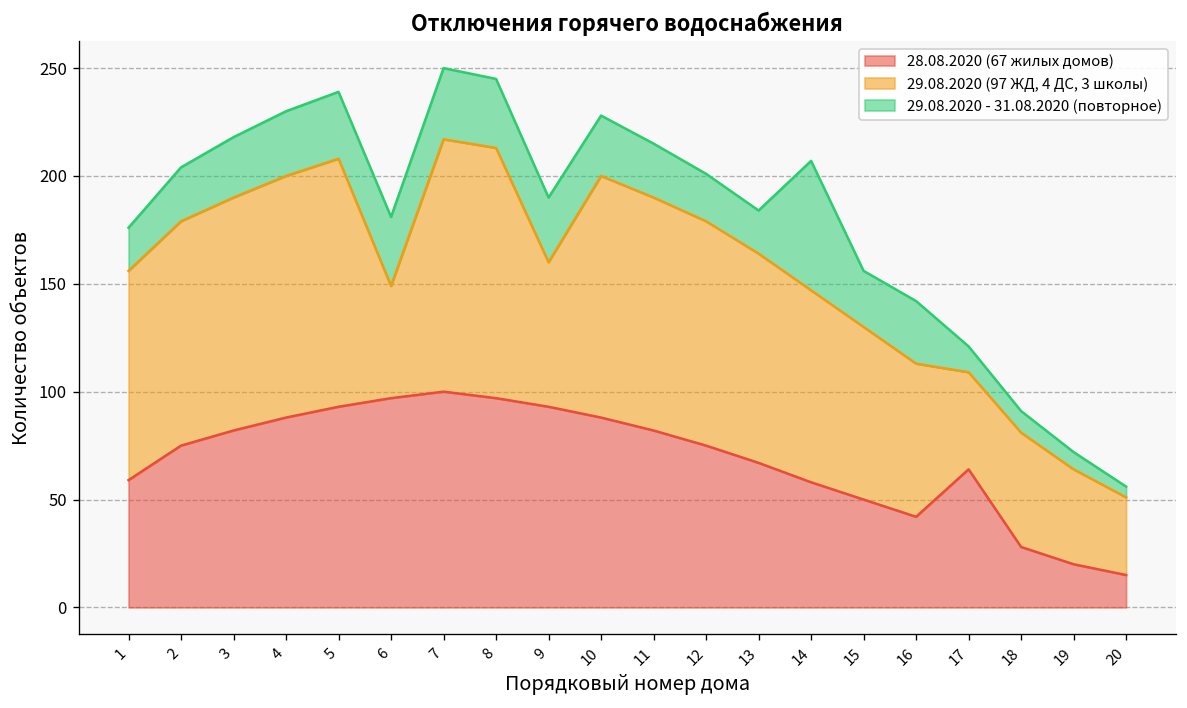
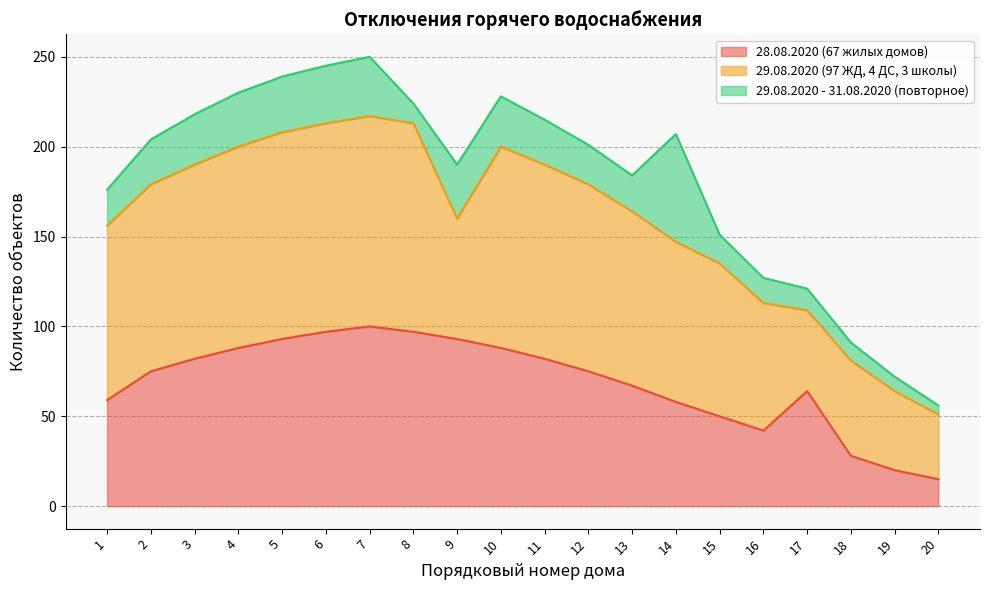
  {
    "28.08.2020 (67 жилых домов)": {
      "1": 59,
      "2": 75,
      "3": 82,
      "4": 88,
      "5": 93,
      "6": 97,
      "7": 100,
      "8": 97,
      "9": 93,
      "10": 88,
      "11": 82,
      "12": 75,
      "13": 67,
      "14": 58,
      "15": 50,
      "16": 42,
      "17": 64,
      "18": 28,
      "19": 20,
      "20": 15
    },
    "29.08.2020 (97 ЖД, 4 ДС, 3 школы)": {
      "1": 97,
      "2": 104,
      "3": 108,
      "4": 112,
      "5": 115,
-     "6": 52,
+     "6": 116,
      "7": 117,
      "8": 116,
      "9": 67,
      "10": 112,
      "11": 108,
      "12": 104,
      "13": 97,
      "14": 89,
-     "15": 80,
+     "15": 85,
      "16": 71,
      "17": 45,
      "18": 53,
      "19": 44,
      "20": 36
    },
    "29.08.2020 - 31.08.2020 (повторное)": {
      "1": 20,
      "2": 25,
      "3": 28,
      "4": 30,
      "5": 31,
      "6": 32,
      "7": 33,
-     "8": 32,
+     "8": 11,
      "9": 30,
      "10": 28,
      "11": 25,
      "12": 22,
      "13": 20,
      "14": 60,
-     "15": 26,
-     "16": 29,
+     "15": 16,
+     "16": 14,
      "17": 12,
      "18": 10,
      "19": 8,
      "20": 5
    }
  }
